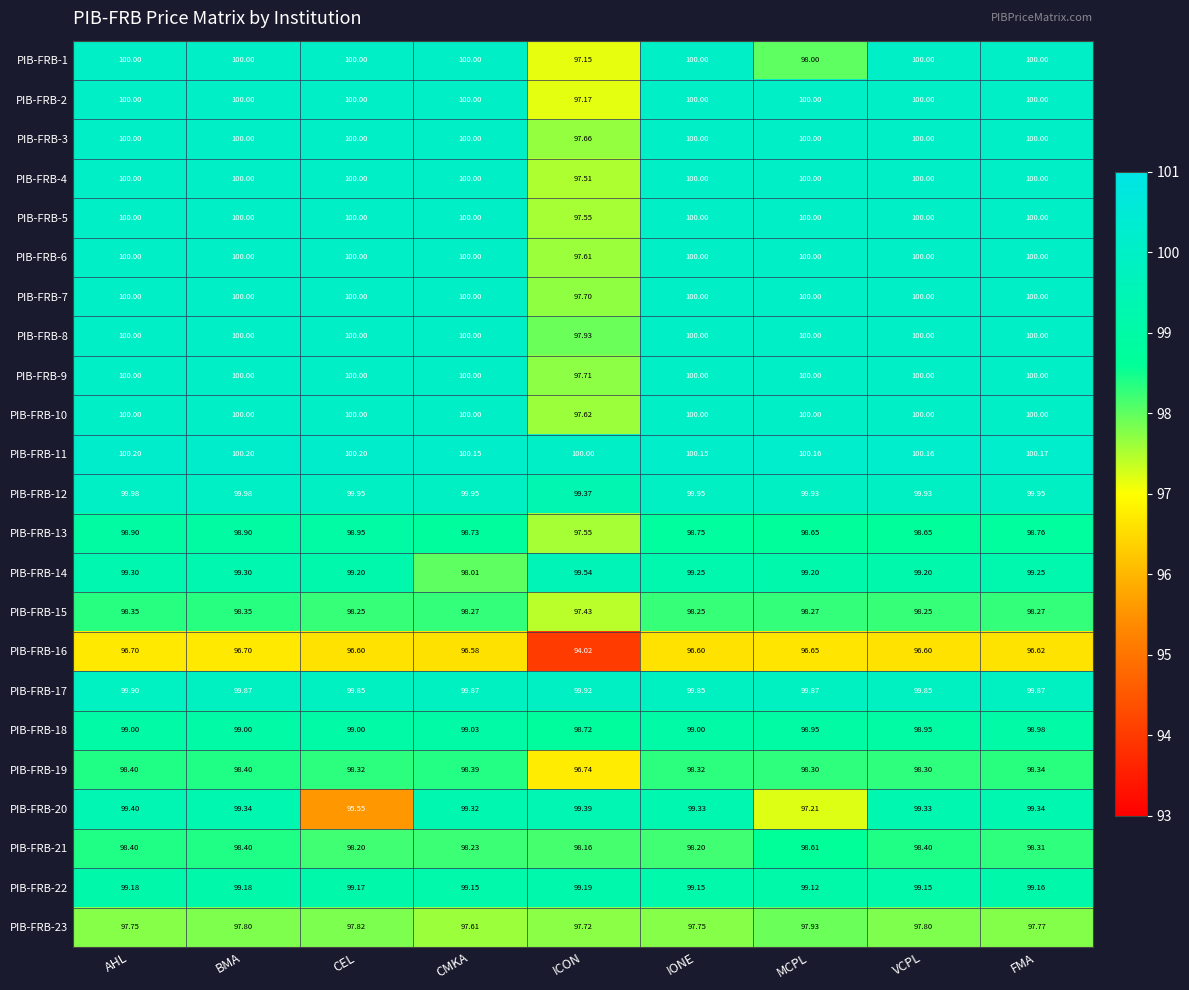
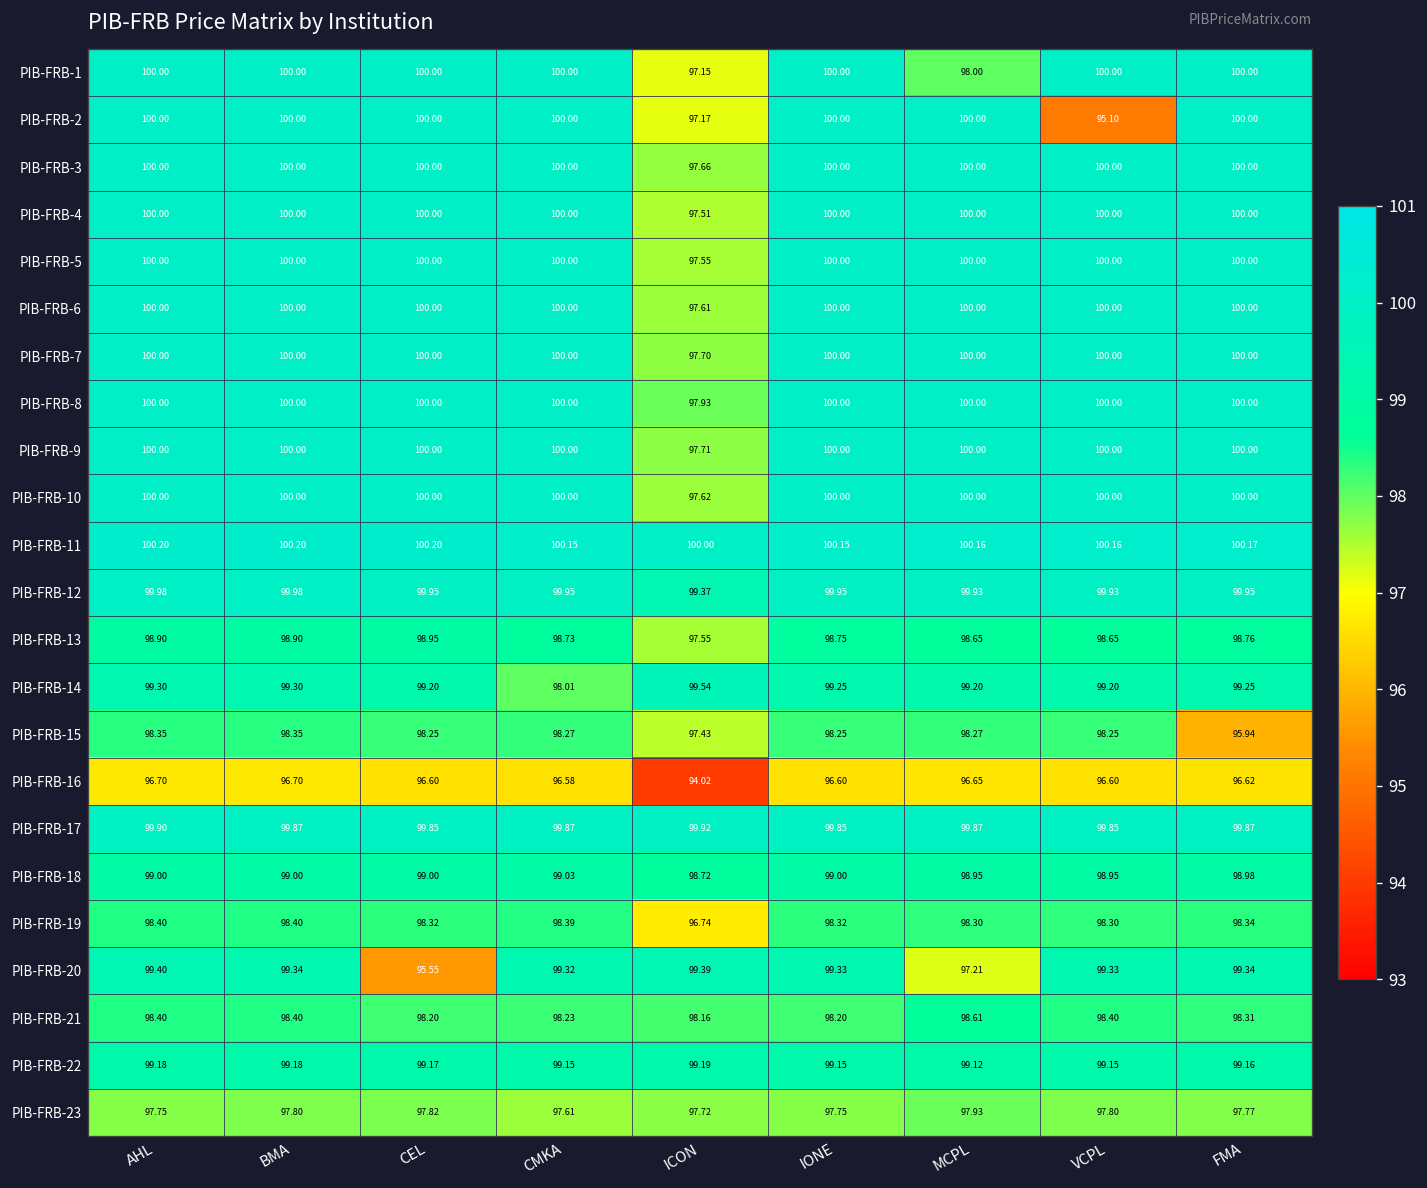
  {
    "PIB-FRB-2": {
      "AHL": 100.00,
      "BMA": 100.00,
      "CEL": 100.00,
      "CMKA": 100.00,
      "ICON": 97.17,
      "IONE": 100.00,
      "MCPL": 100.00,
-     "VCPL": 100.00,
+     "VCPL": 95.10,
      "FMA": 100.00
    },
    "PIB-FRB-15": {
      "AHL": 98.35,
      "BMA": 98.35,
      "CEL": 98.25,
      "CMKA": 98.27,
      "ICON": 97.43,
      "IONE": 98.25,
      "MCPL": 98.27,
      "VCPL": 98.25,
-     "FMA": 98.27
+     "FMA": 95.94
    }
  }
